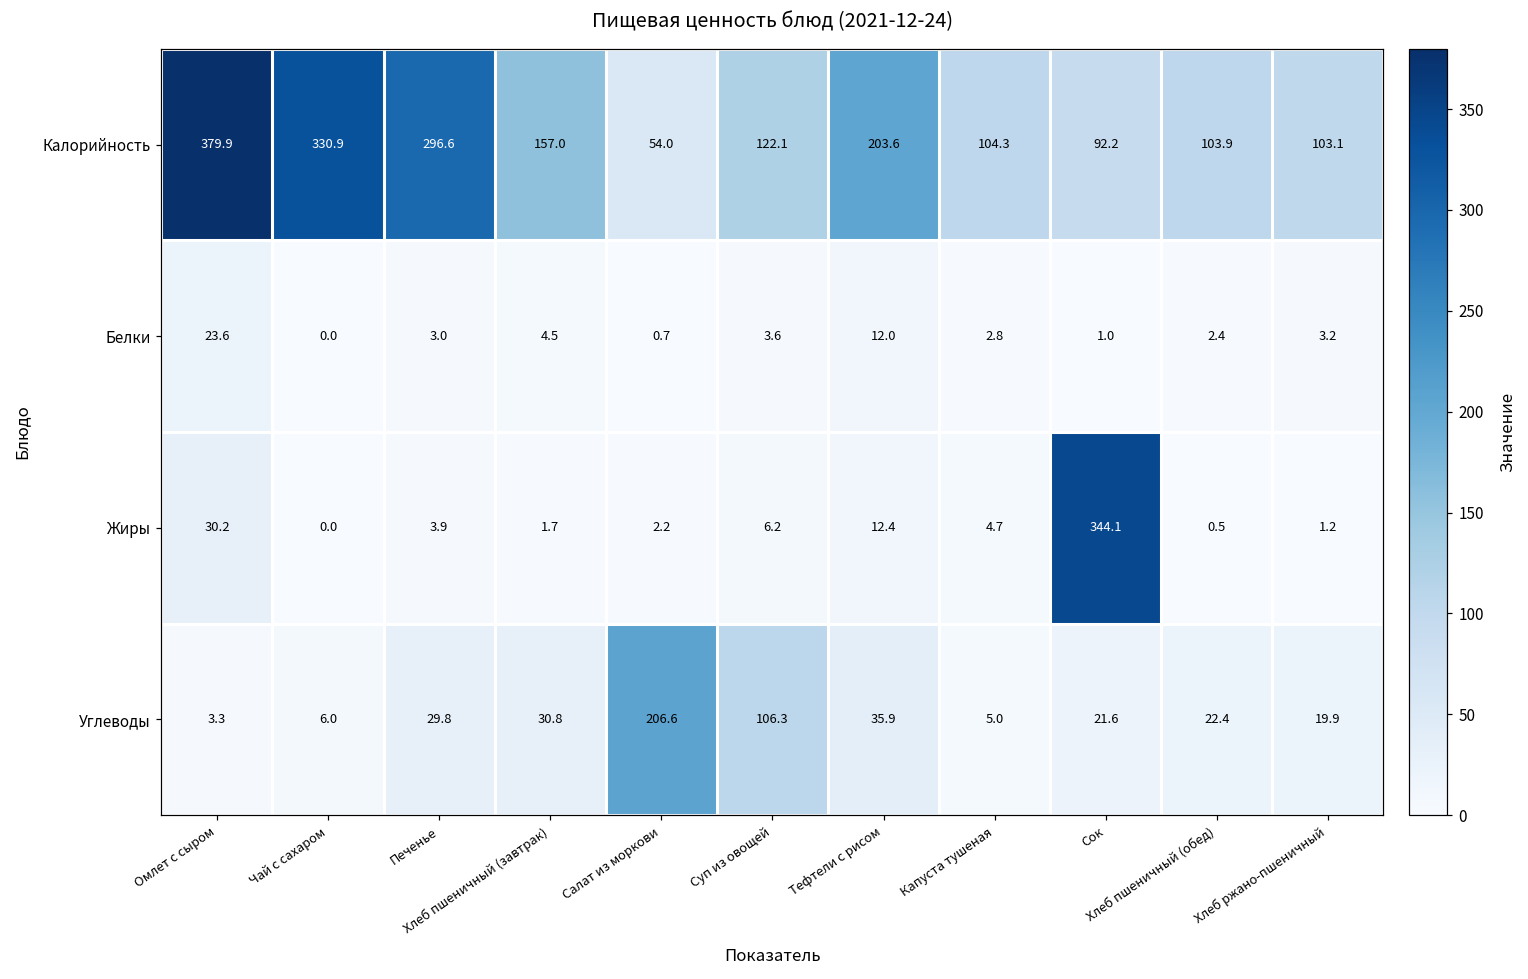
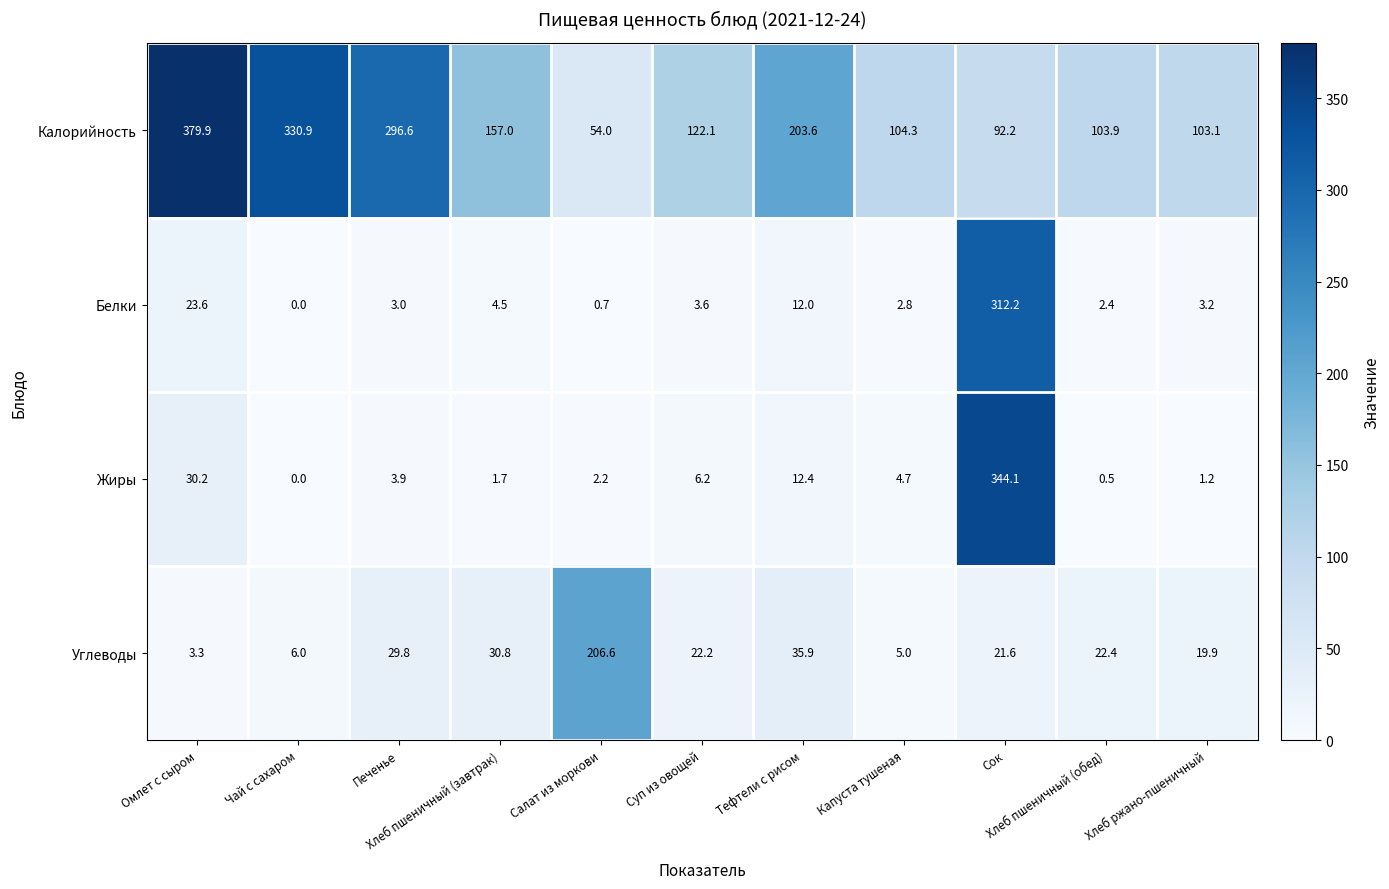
  {
    "Калорийность": {
      "Омлет с сыром": 379.9,
      "Чай с сахаром": 330.9,
      "Печенье": 296.6,
      "Хлеб пшеничный (завтрак)": 157.0,
      "Салат из моркови": 54.0,
      "Суп из овощей": 122.1,
      "Тефтели с рисом": 203.6,
      "Капуста тушеная": 104.3,
      "Сок": 92.2,
      "Хлеб пшеничный (обед)": 103.9,
      "Хлеб ржано-пшеничный": 103.1
    },
    "Белки": {
      "Омлет с сыром": 23.6,
      "Чай с сахаром": 0.0,
      "Печенье": 3.0,
      "Хлеб пшеничный (завтрак)": 4.5,
      "Салат из моркови": 0.7,
      "Суп из овощей": 3.6,
      "Тефтели с рисом": 12.0,
      "Капуста тушеная": 2.8,
-     "Сок": 1.0,
+     "Сок": 312.2,
      "Хлеб пшеничный (обед)": 2.4,
      "Хлеб ржано-пшеничный": 3.2
    },
    "Жиры": {
      "Омлет с сыром": 30.2,
      "Чай с сахаром": 0.0,
      "Печенье": 3.9,
      "Хлеб пшеничный (завтрак)": 1.7,
      "Салат из моркови": 2.2,
      "Суп из овощей": 6.2,
      "Тефтели с рисом": 12.4,
      "Капуста тушеная": 4.7,
      "Сок": 344.1,
      "Хлеб пшеничный (обед)": 0.5,
      "Хлеб ржано-пшеничный": 1.2
    },
    "Углеводы": {
      "Омлет с сыром": 3.3,
      "Чай с сахаром": 6.0,
      "Печенье": 29.8,
      "Хлеб пшеничный (завтрак)": 30.8,
      "Салат из моркови": 206.6,
-     "Суп из овощей": 106.3,
+     "Суп из овощей": 22.2,
      "Тефтели с рисом": 35.9,
      "Капуста тушеная": 5.0,
      "Сок": 21.6,
      "Хлеб пшеничный (обед)": 22.4,
      "Хлеб ржано-пшеничный": 19.9
    }
  }
